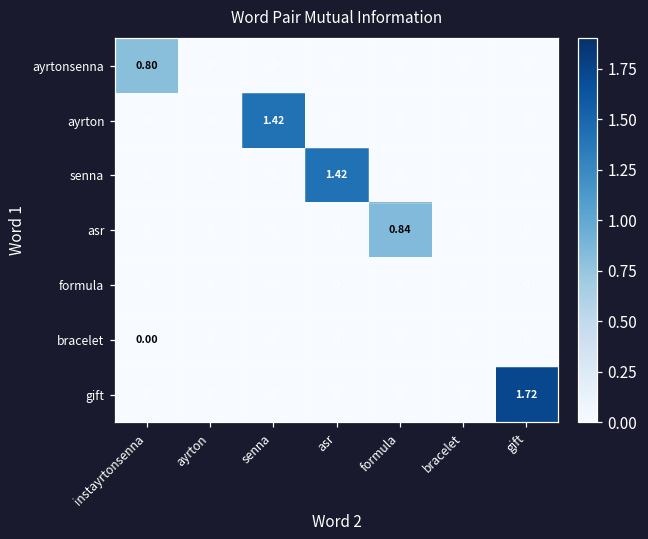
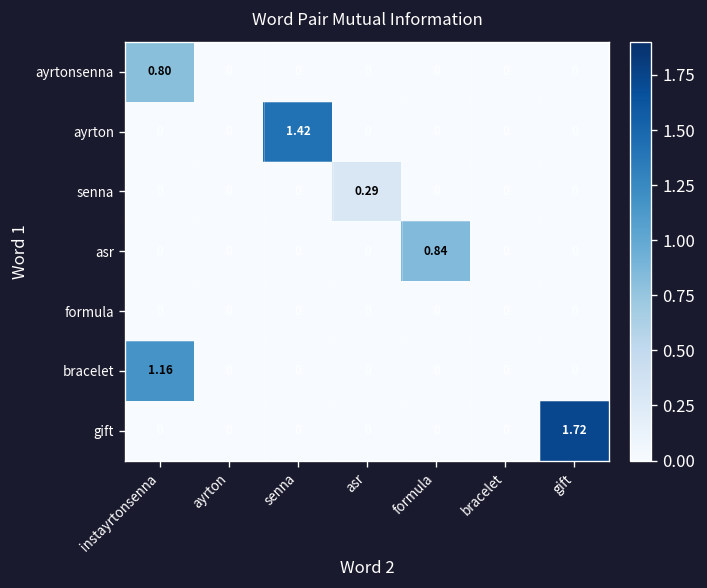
  {
    "ayrtonsenna": {
      "instayrtonsenna": 0.80
    },
    "ayrton": {
      "senna": 1.42
    },
    "senna": {
-     "asr": 1.42
+     "asr": 0.29
    },
    "asr": {
      "formula": 0.84
    },
    "bracelet": {
-     "instayrtonsenna": 0.00
+     "instayrtonsenna": 1.16
    },
    "gift": {
      "gift": 1.72
    }
  }
